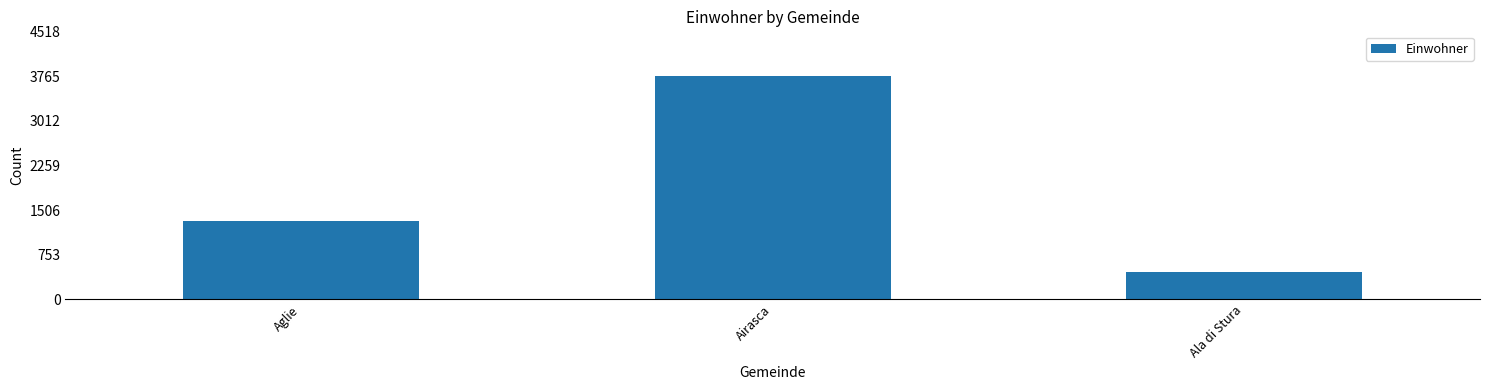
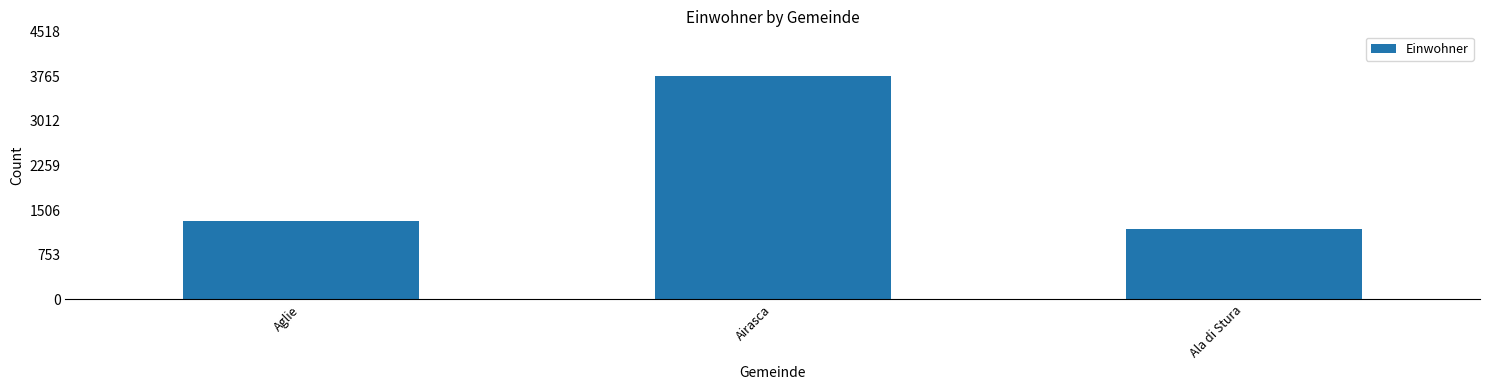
  {
    "Aglie": 1300,
    "Airasca": 3800,
-   "Ala di Stura": 500
+   "Ala di Stura": 1200
  }
